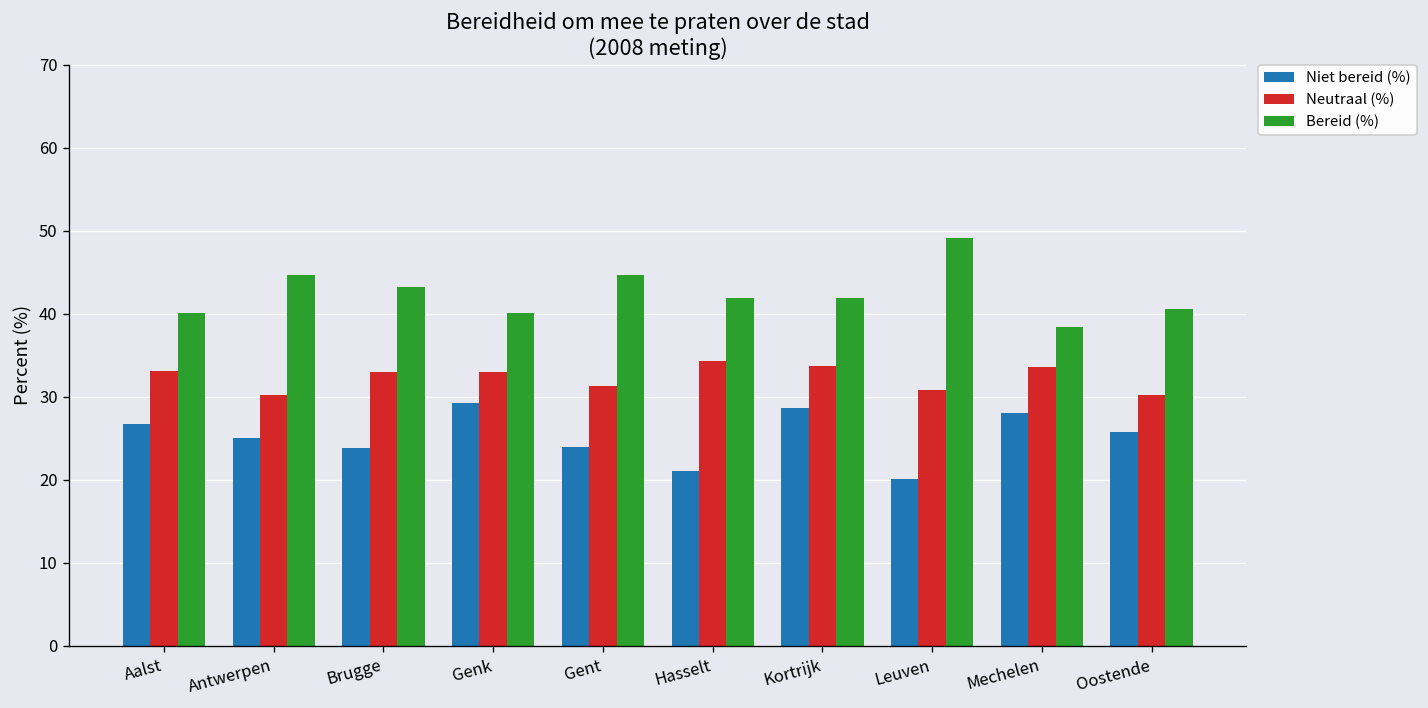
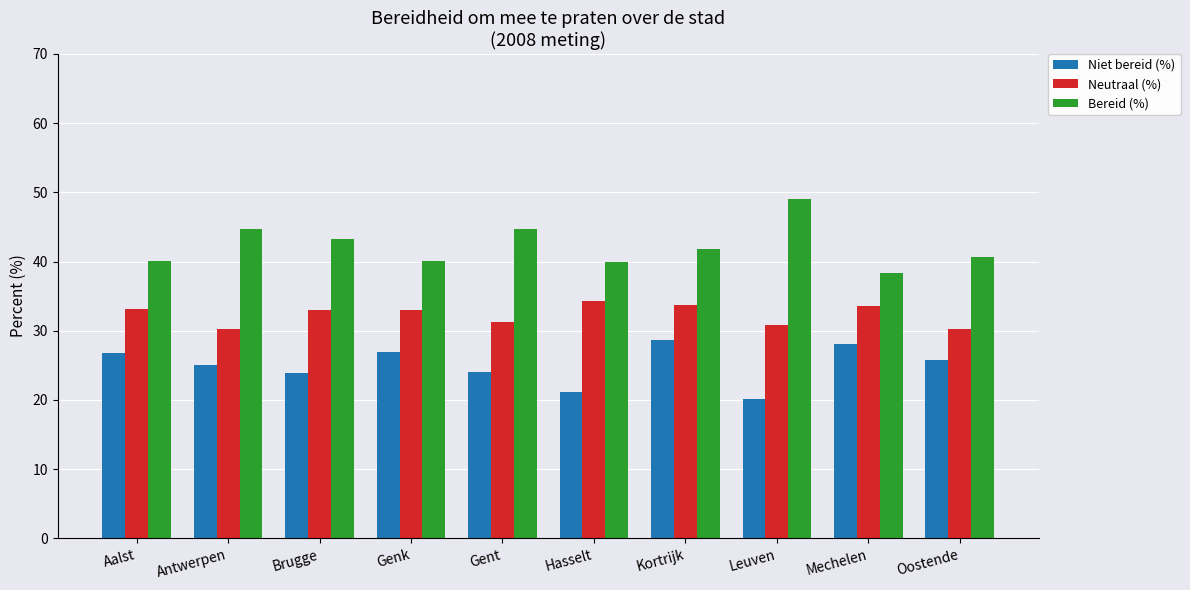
  {
    "Niet bereid (%)": {
      "Aalst": 27,
      "Antwerpen": 25,
      "Brugge": 24,
-     "Genk": 29,
+     "Genk": 27,
      "Gent": 24,
      "Hasselt": 21,
      "Kortrijk": 29,
      "Leuven": 20,
      "Mechelen": 28,
      "Oostende": 26
    },
    "Neutraal (%)": {
      "Aalst": 33,
      "Antwerpen": 30,
      "Brugge": 33,
      "Genk": 33,
      "Gent": 31,
      "Hasselt": 34,
      "Kortrijk": 34,
      "Leuven": 31,
      "Mechelen": 34,
      "Oostende": 30
    },
    "Bereid (%)": {
      "Aalst": 40,
      "Antwerpen": 45,
      "Brugge": 43,
      "Genk": 40,
      "Gent": 45,
-     "Hasselt": 42,
+     "Hasselt": 40,
      "Kortrijk": 42,
      "Leuven": 49,
      "Mechelen": 38,
      "Oostende": 41
    }
  }
